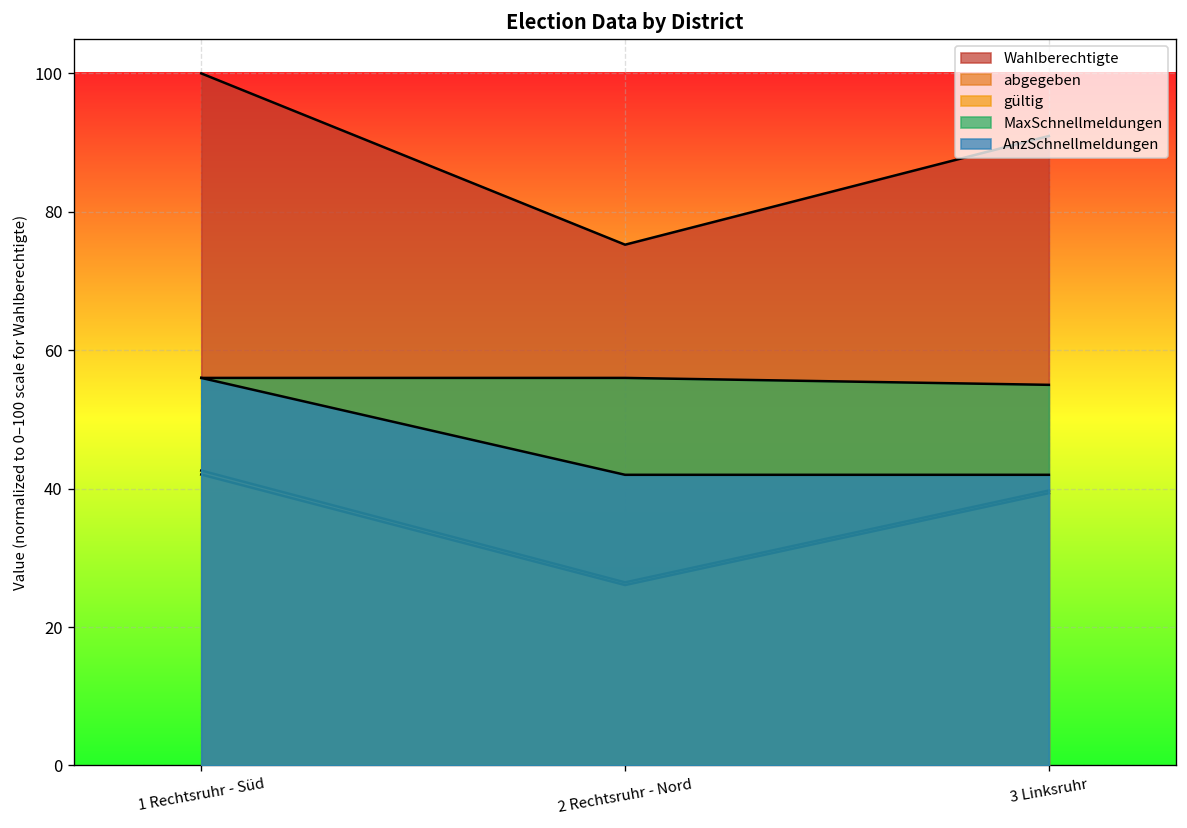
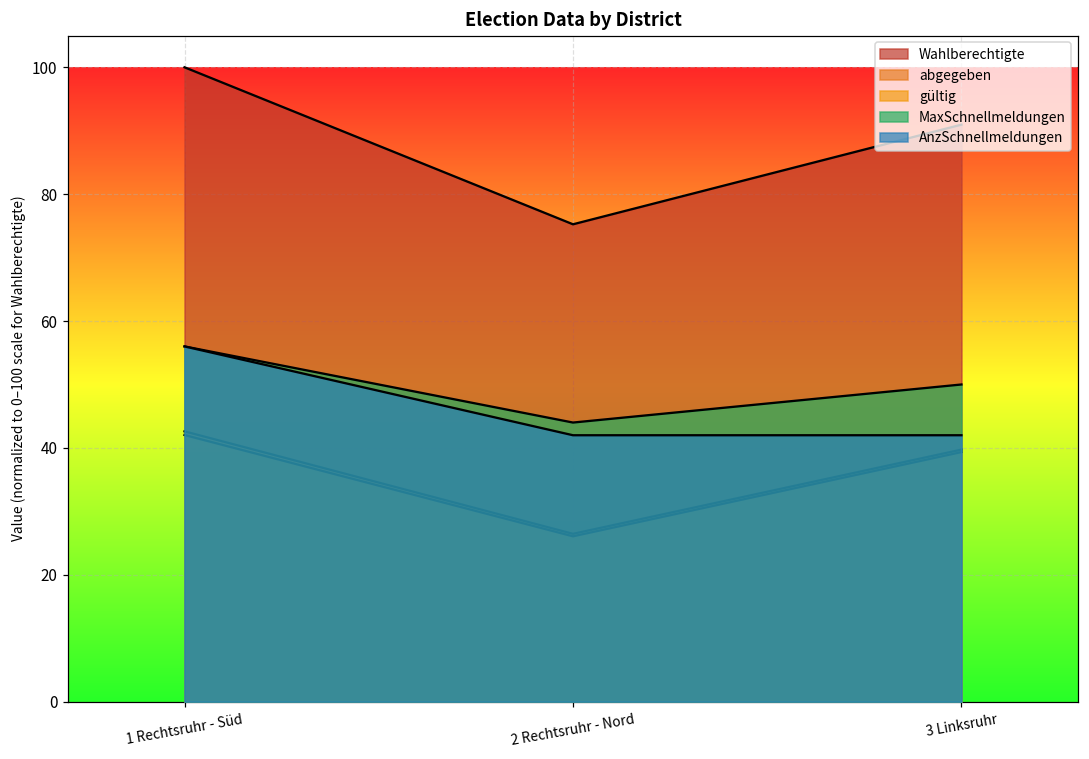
  {
    "Wahlberechtigte": {
      "1 Rechtsruhr - Süd": 100,
      "2 Rechtsruhr - Nord": 75
    },
    "MaxSchnellmeldungen": {
-     "2 Rechtsruhr - Nord": 56,
-     "3 Linksruhr": 55
+     "2 Rechtsruhr - Nord": 44,
+     "3 Linksruhr": 50
    },
    "AnzSchnellmeldungen": {
      "2 Rechtsruhr - Nord": 42,
      "3 Linksruhr": 42
    }
  }
